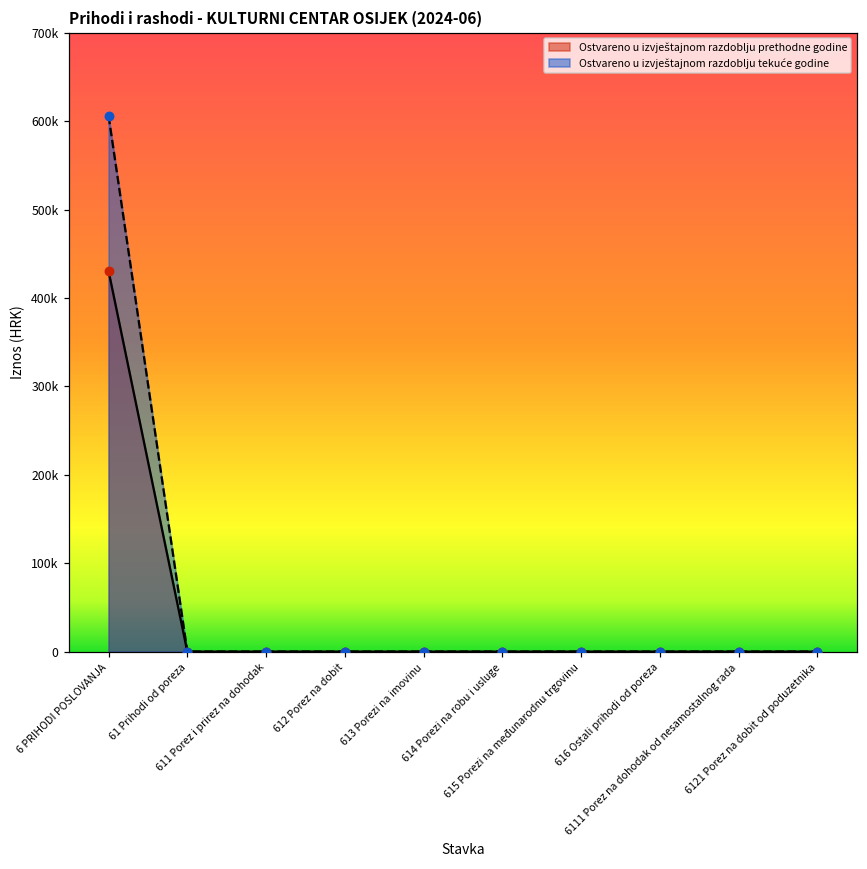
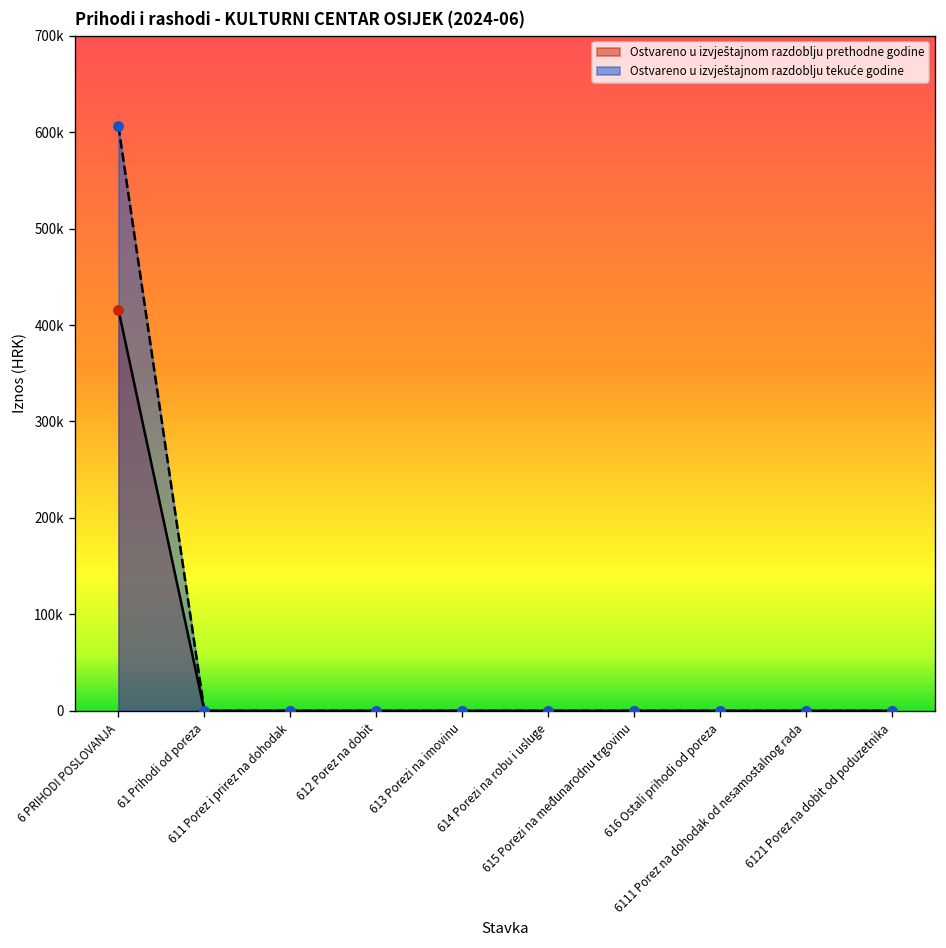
  {
    "Ostvareno u izvještajnom razdoblju prethodne godine": {
-     "6 PRIHODI POSLOVANJA": 430000
+     "6 PRIHODI POSLOVANJA": 420000
    },
    "Ostvareno u izvještajnom razdoblju tekuće godine": {
      "6 PRIHODI POSLOVANJA": 610000
    }
  }
